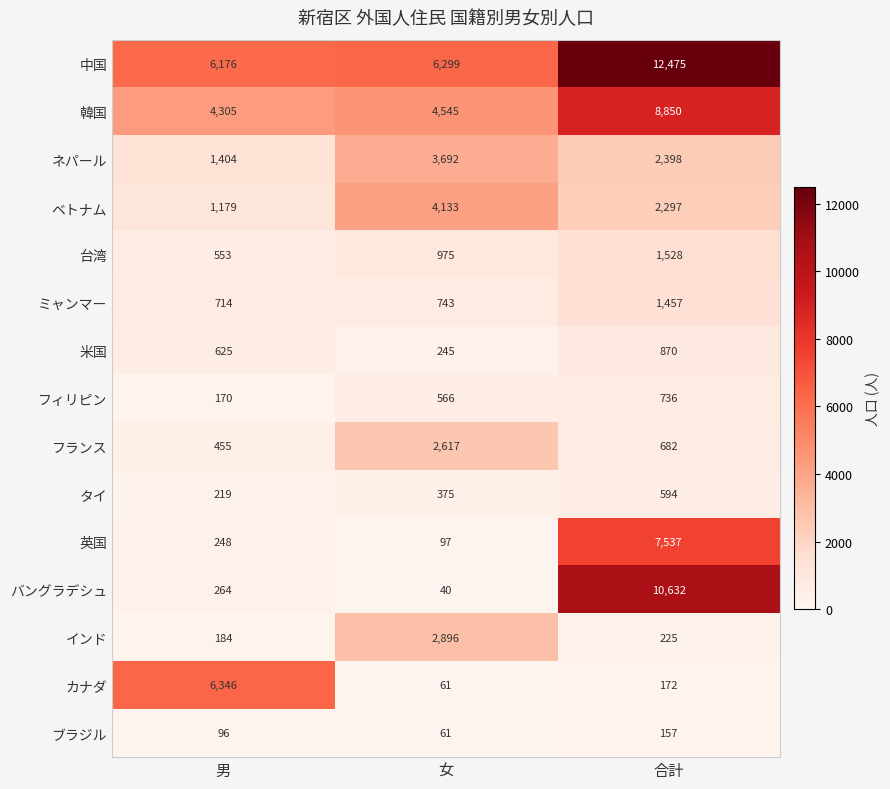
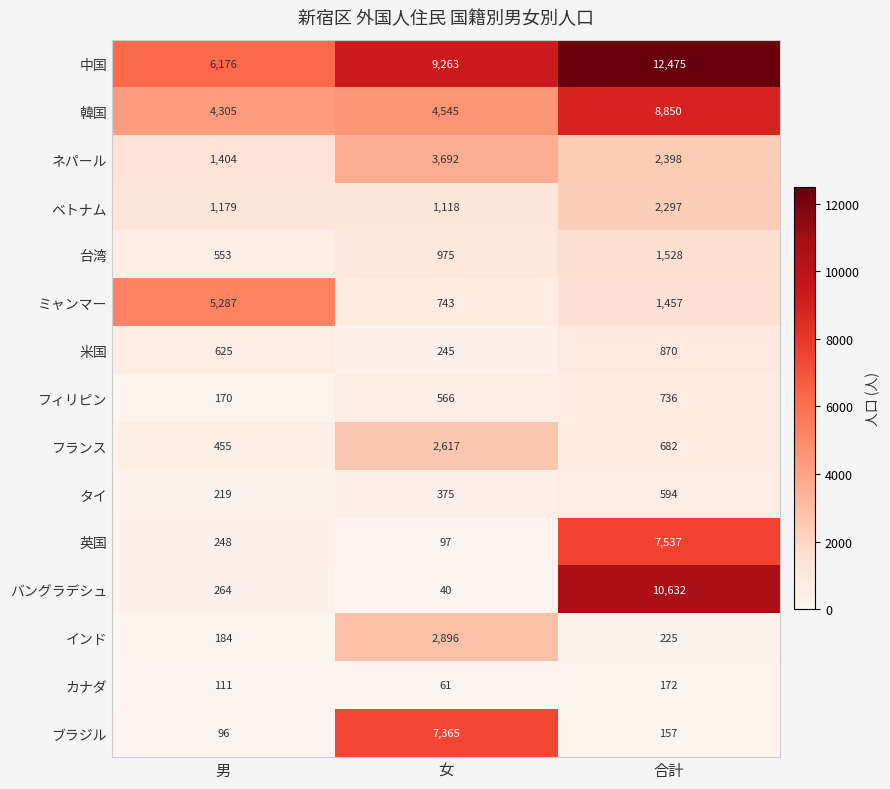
  {
    "中国": {
      "男": "6,176",
-     "女": "6,299",
+     "女": "9,263",
      "合計": "12,475"
    },
    "韓国": {
      "男": "4,305",
      "女": "4,545",
      "合計": "8,850"
    },
    "ネパール": {
      "男": "1,404",
      "女": "3,692",
      "合計": "2,398"
    },
    "ベトナム": {
      "男": "1,179",
-     "女": "4,133",
+     "女": "1,118",
      "合計": "2,297"
    },
    "台湾": {
      "男": "553",
      "女": "975",
      "合計": "1,528"
    },
    "ミャンマー": {
-     "男": "714",
+     "男": "5,287",
      "女": "743",
      "合計": "1,457"
    },
    "米国": {
      "男": "625",
      "女": "245",
      "合計": "870"
    },
    "フィリピン": {
      "男": "170",
      "女": "566",
      "合計": "736"
    },
    "フランス": {
      "男": "455",
      "女": "2,617",
      "合計": "682"
    },
    "タイ": {
      "男": "219",
      "女": "375",
      "合計": "594"
    },
    "英国": {
      "男": "248",
      "女": "97",
      "合計": "7,537"
    },
    "バングラデシュ": {
      "男": "264",
      "女": "40",
      "合計": "10,632"
    },
    "インド": {
      "男": "184",
      "女": "2,896",
      "合計": "225"
    },
    "カナダ": {
-     "男": "6,346",
+     "男": "111",
      "女": "61",
      "合計": "172"
    },
    "ブラジル": {
      "男": "96",
-     "女": "61",
+     "女": "7,365",
      "合計": "157"
    }
  }
